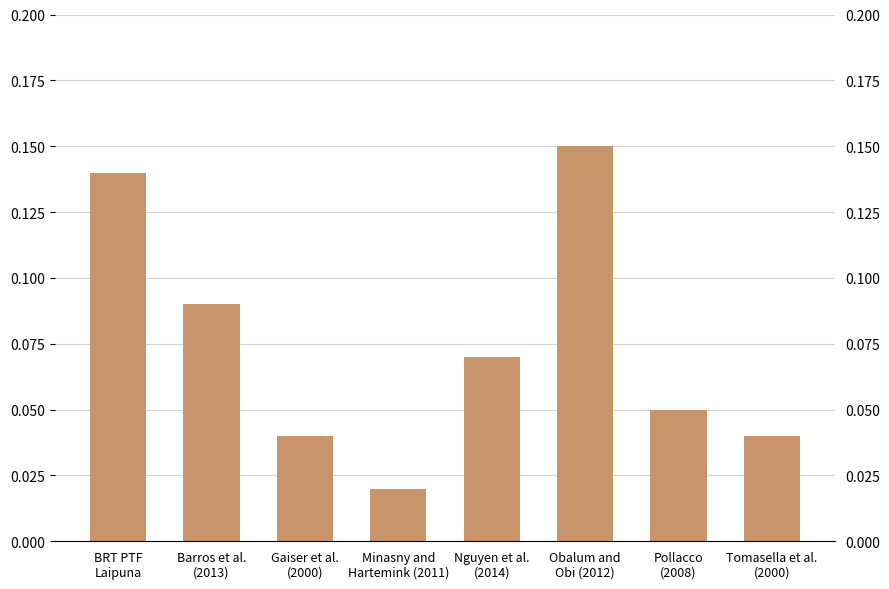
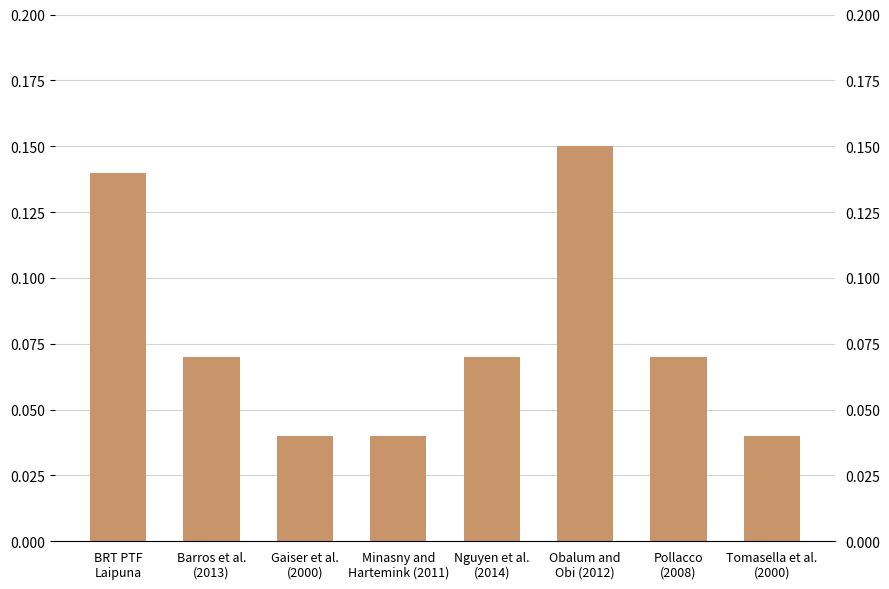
  {
    "BRT PTF Laipuna": 0.14,
-   "Barros et al. (2013)": 0.09,
+   "Barros et al. (2013)": 0.07,
    "Gaiser et al. (2000)": 0.04,
-   "Minasny and Hartemink (2011)": 0.02,
+   "Minasny and Hartemink (2011)": 0.04,
    "Nguyen et al. (2014)": 0.07,
    "Obalum and Obi (2012)": 0.15,
-   "Pollacco (2008)": 0.05,
+   "Pollacco (2008)": 0.07,
    "Tomasella et al. (2000)": 0.04
  }
